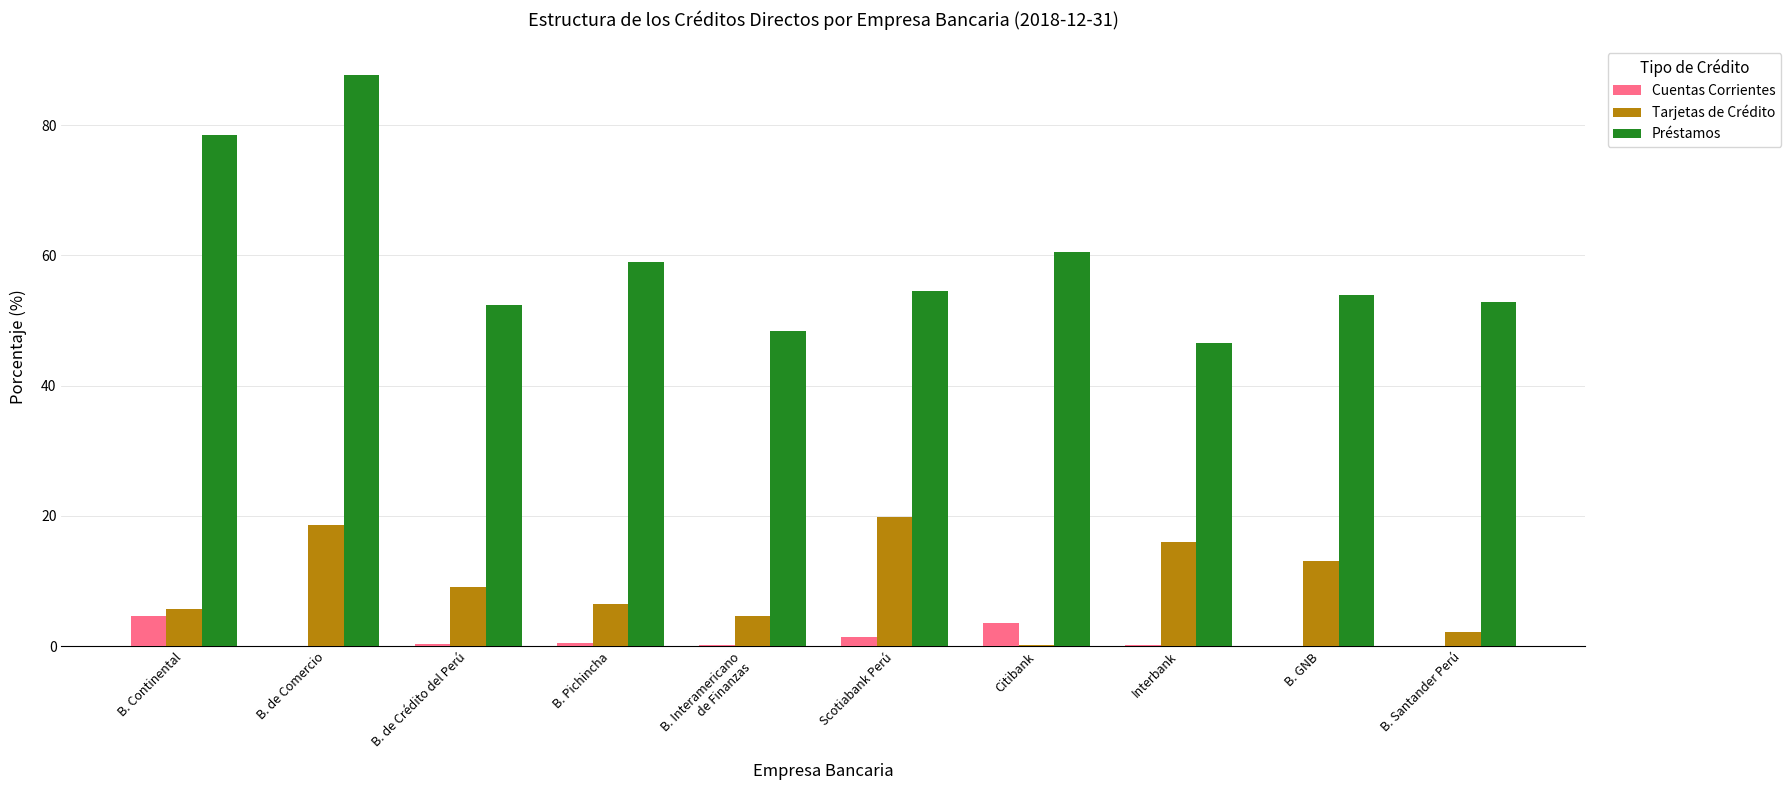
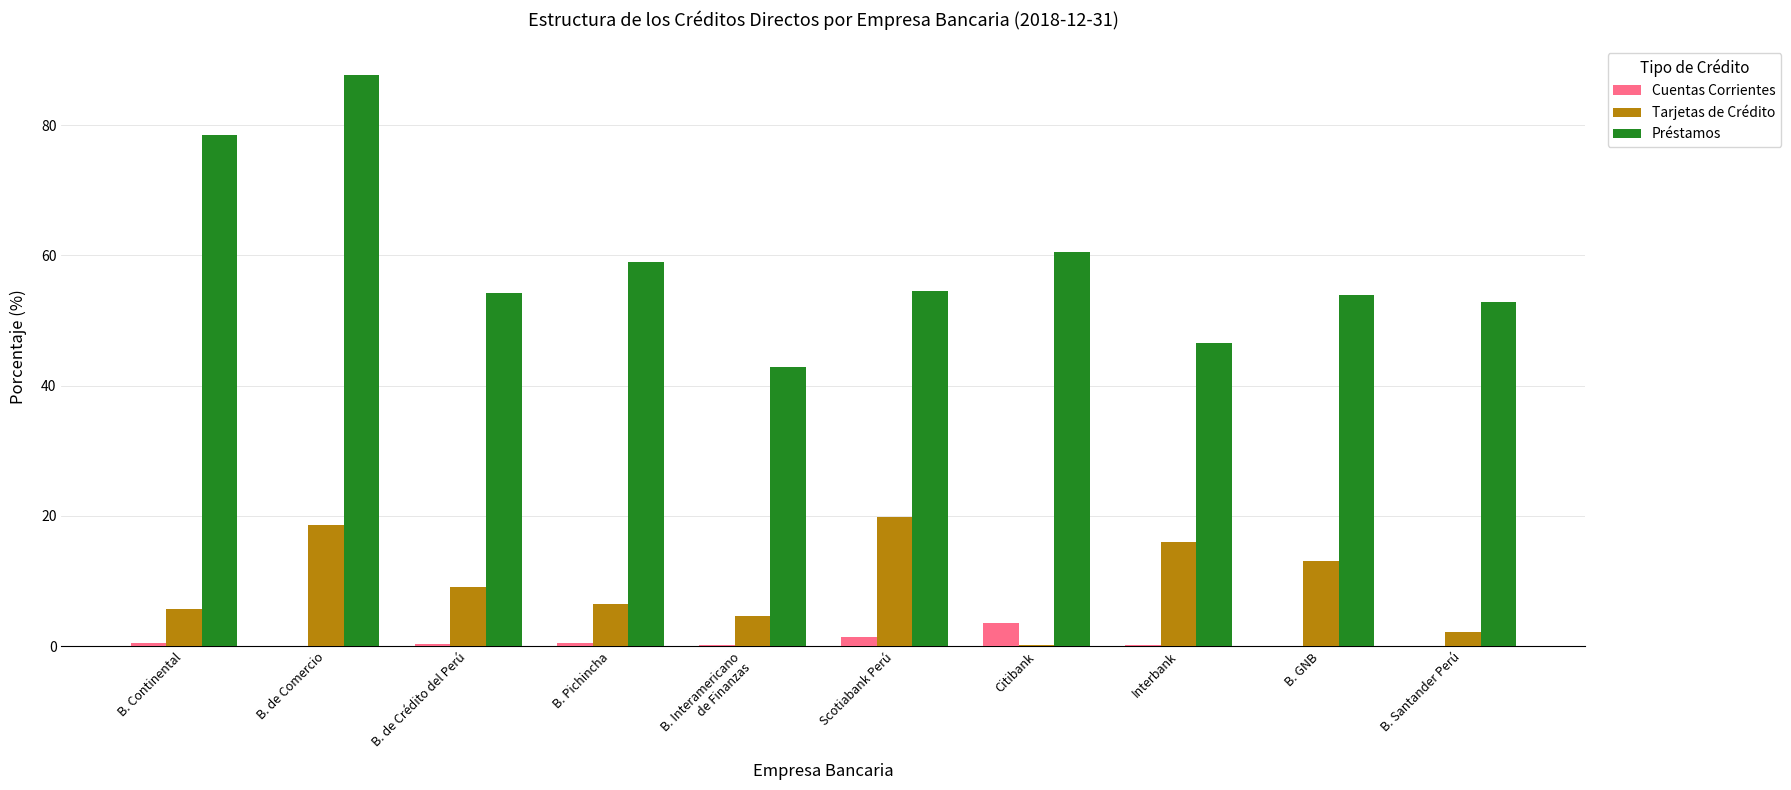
  {
    "Cuentas Corrientes": {
-     "B. Continental": 5,
+     "B. Continental": 0,
      "B. Pichincha": 0,
      "Scotiabank Perú": 1,
      "Citibank": 4
    },
    "Tarjetas de Crédito": {
      "B. Continental": 6,
      "B. de Comercio": 19,
      "B. de Crédito del Perú": 9,
      "B. Pichincha": 7,
      "B. Interamericano de Finanzas": 5,
      "Scotiabank Perú": 20,
      "Interbank": 16,
      "B. GNB": 13,
      "B. Santander Perú": 2
    },
    "Préstamos": {
      "B. Continental": 79,
      "B. de Comercio": 88,
-     "B. de Crédito del Perú": 52,
+     "B. de Crédito del Perú": 54,
      "B. Pichincha": 59,
-     "B. Interamericano de Finanzas": 48,
+     "B. Interamericano de Finanzas": 43,
      "Scotiabank Perú": 55,
      "Citibank": 60,
      "Interbank": 47,
      "B. GNB": 54,
      "B. Santander Perú": 53
    }
  }
